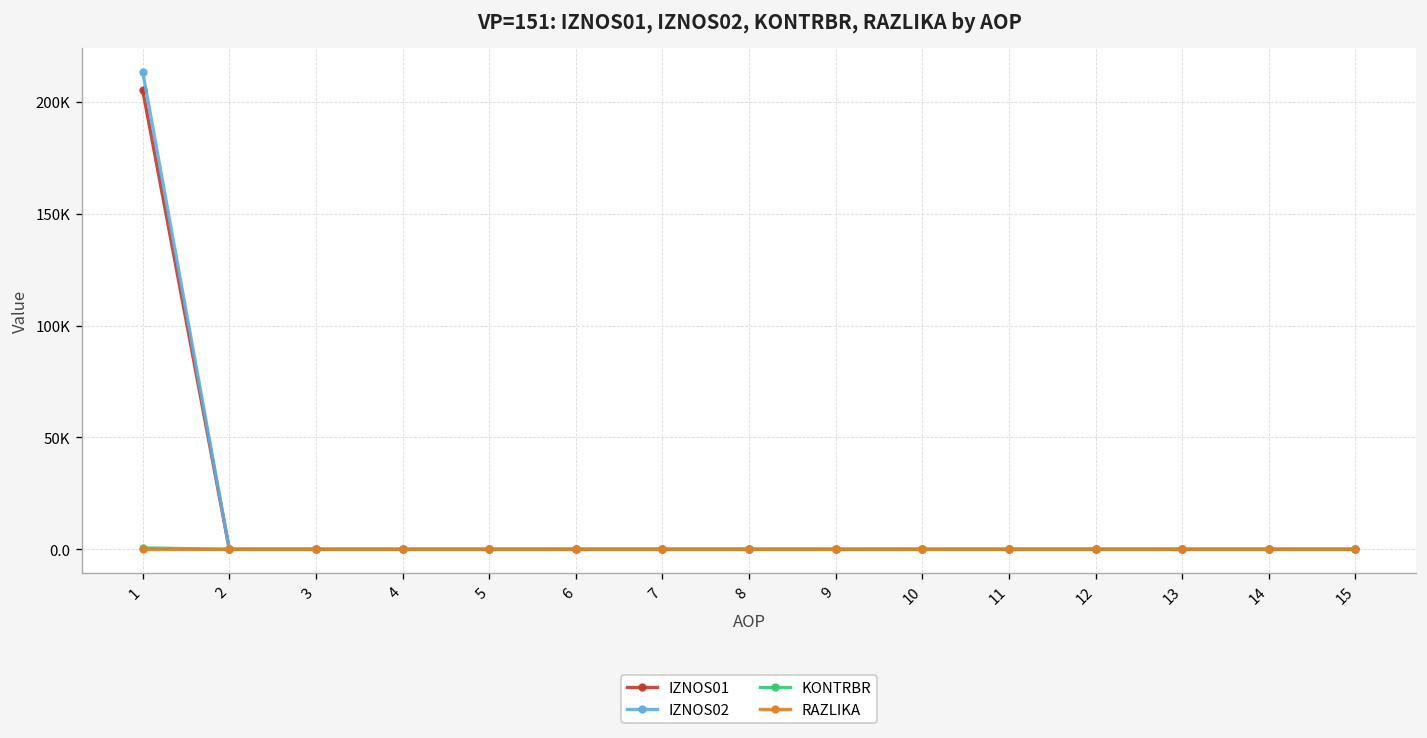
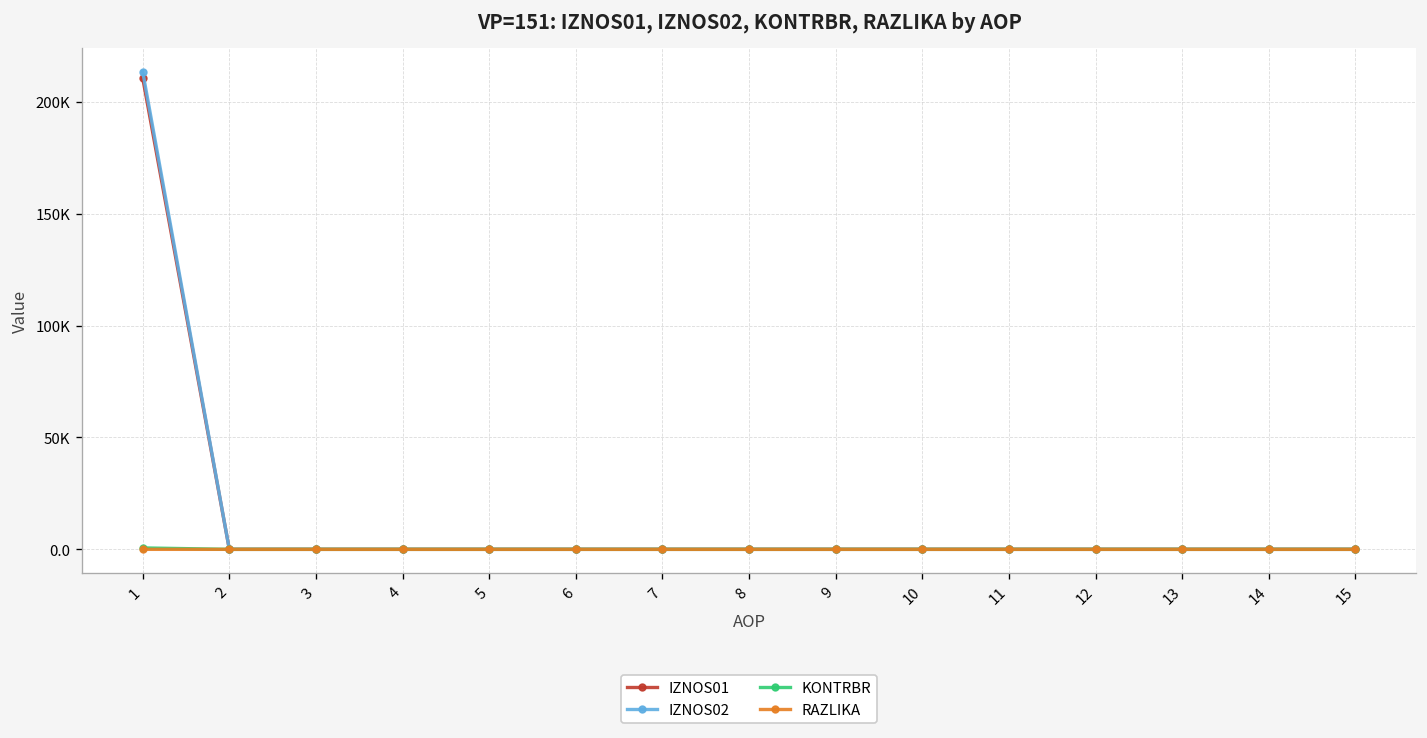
  {
    "IZNOS01": {
-     "1": 205000
+     "1": 211000
    },
    "IZNOS02": {
      "1": 213000
    }
  }
